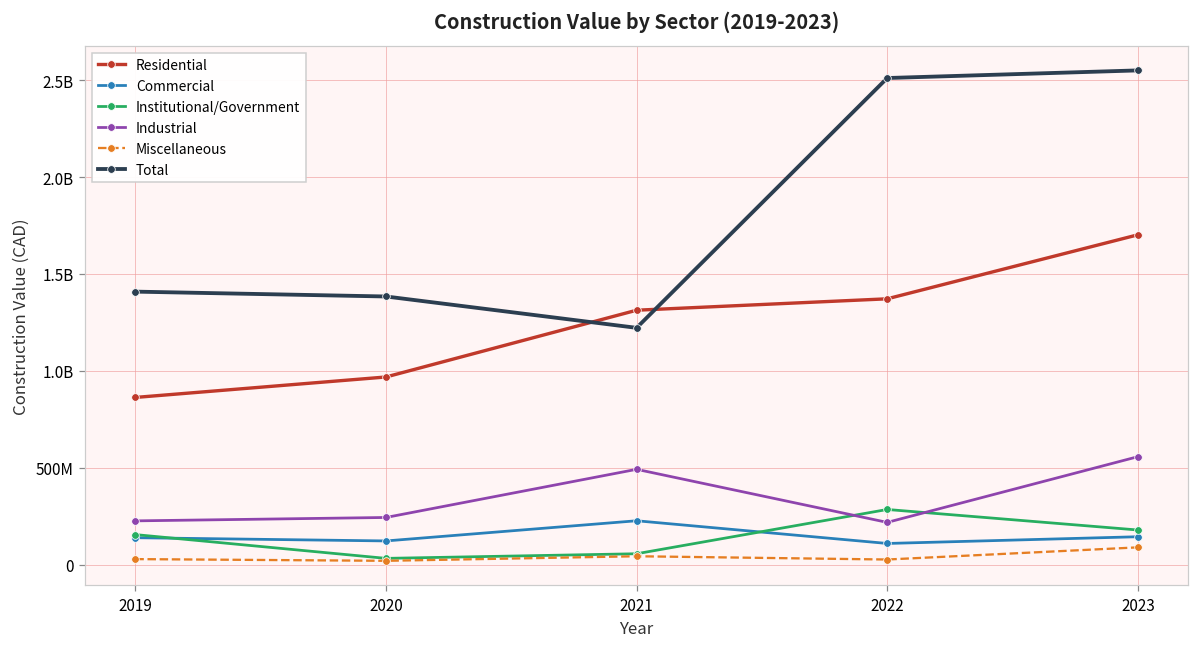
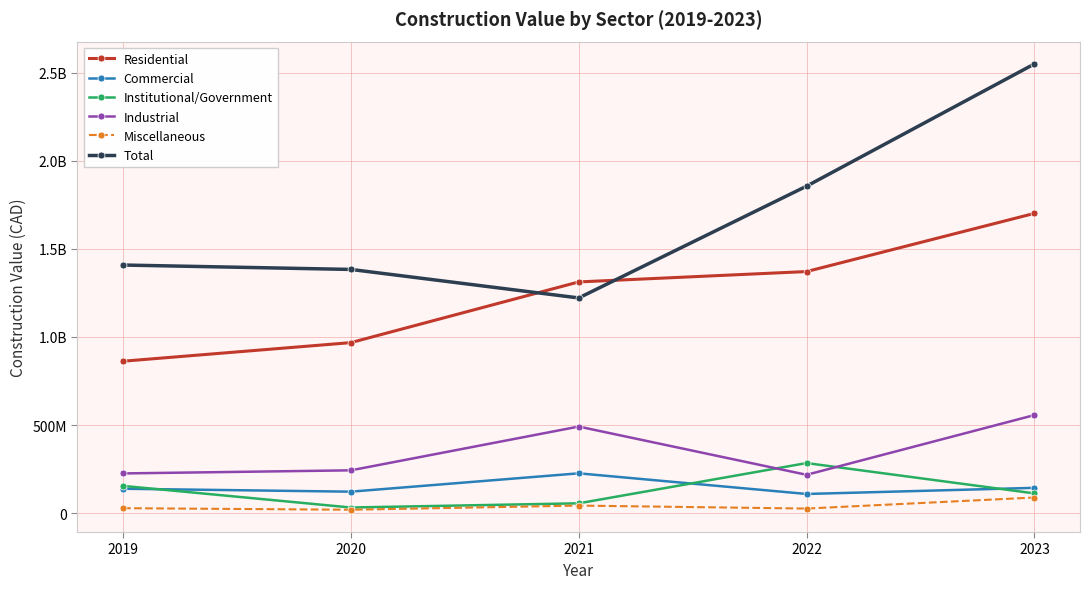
  {
    "Residential": {
      "2019": 860000000,
      "2020": 970000000,
      "2021": 1310000000,
      "2022": 1370000000,
      "2023": 1700000000
    },
    "Commercial": {
      "2019": 140000000,
      "2020": 120000000,
      "2021": 230000000,
      "2022": 110000000,
      "2023": 140000000
    },
    "Institutional/Government": {
      "2019": 150000000,
      "2022": 280000000,
-     "2023": 180000000
+     "2023": 110000000
    },
    "Industrial": {
      "2019": 230000000,
      "2020": 240000000,
      "2021": 490000000,
      "2022": 220000000,
      "2023": 560000000
    },
    "Miscellaneous": {
      "2019": 30000000,
      "2022": 30000000,
      "2023": 90000000
    },
    "Total": {
      "2019": 1410000000,
      "2020": 1380000000,
      "2021": 1220000000,
-     "2022": 2510000000,
+     "2022": 1860000000,
      "2023": 2550000000
    }
  }
